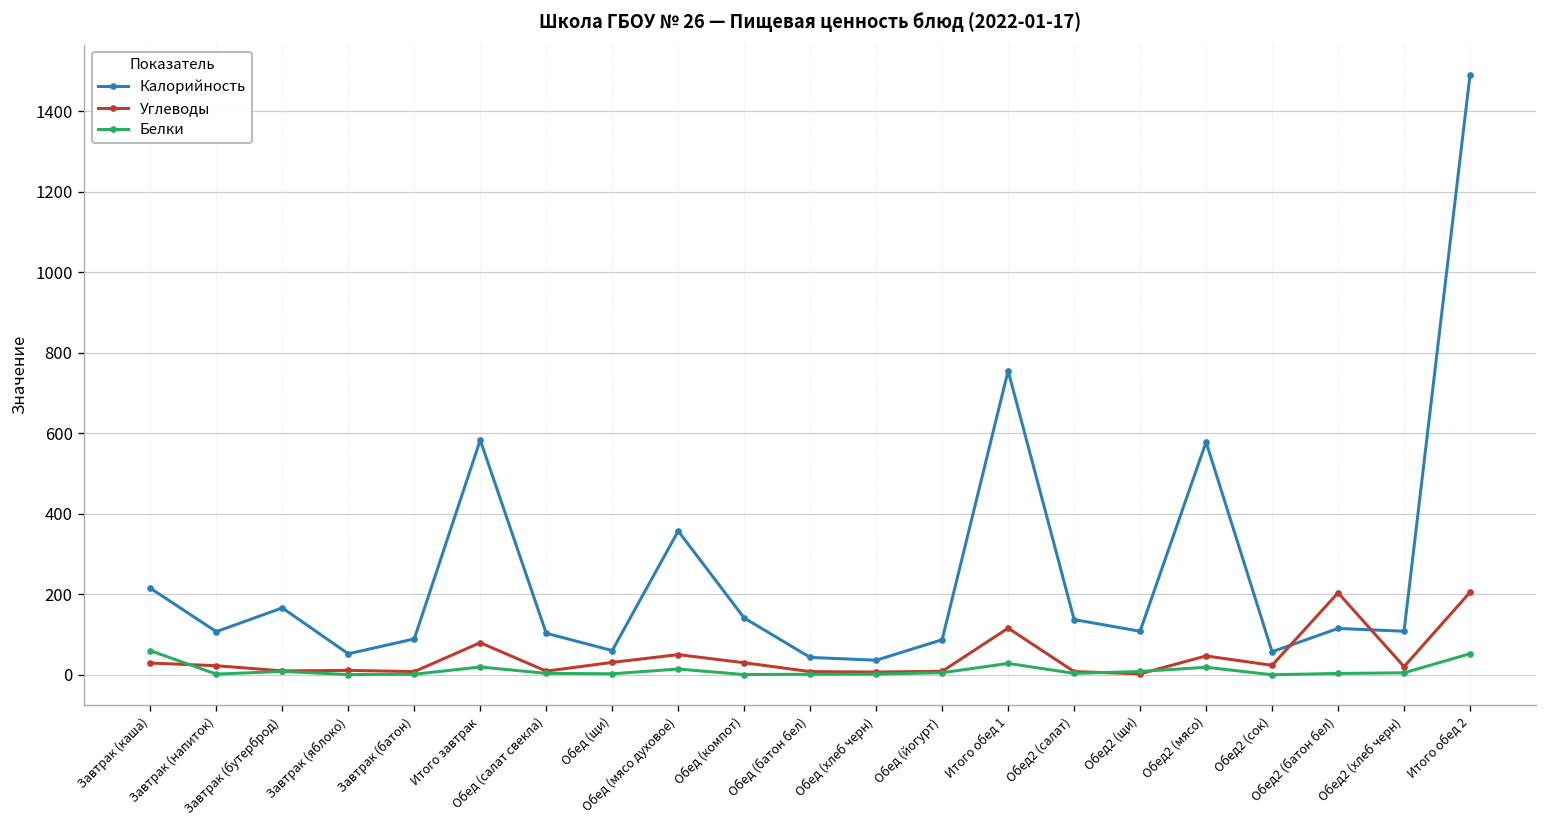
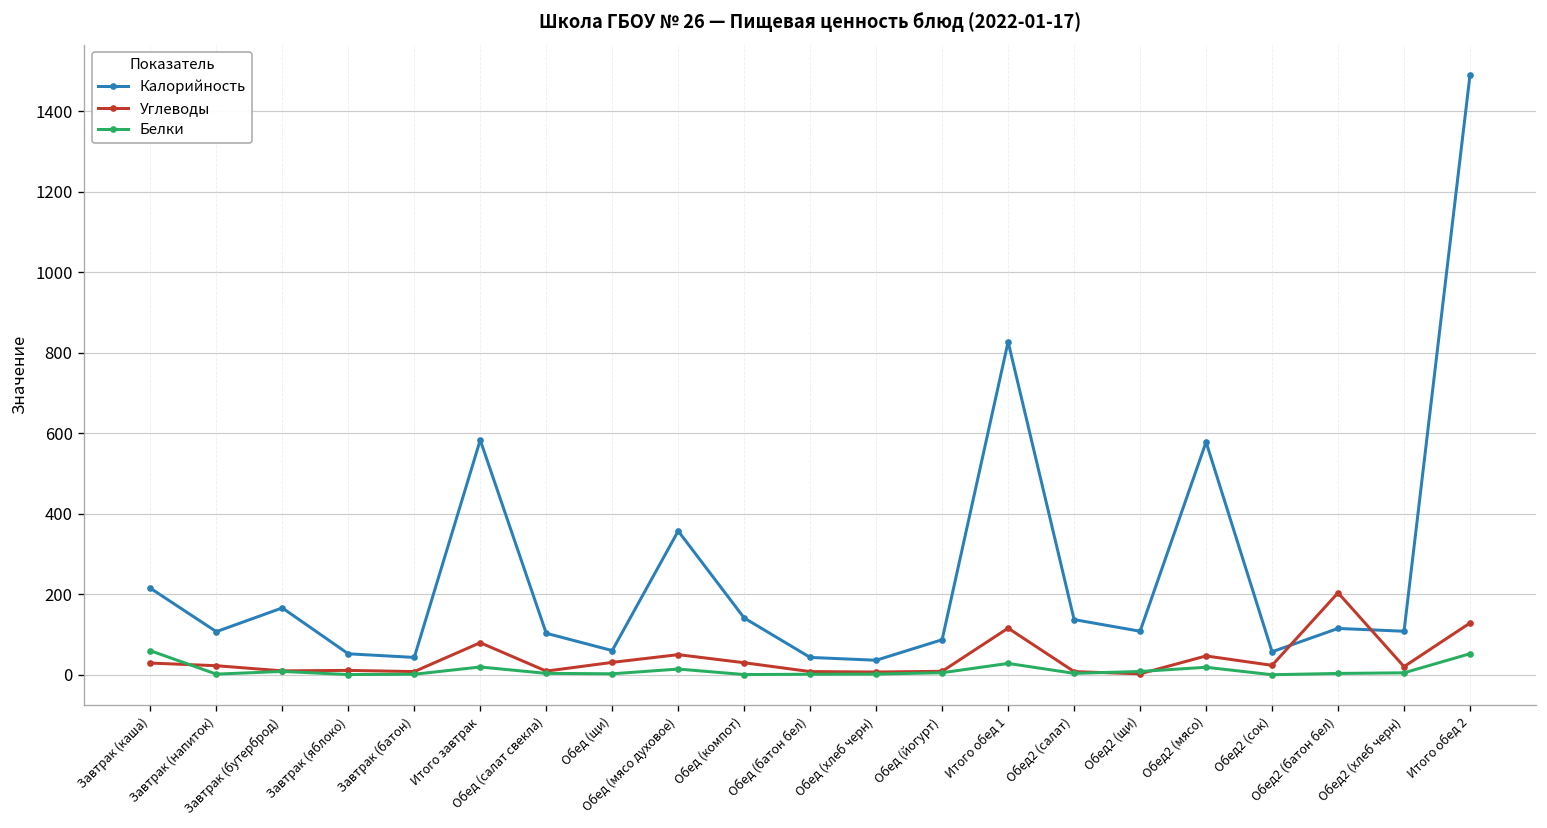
  {
    "Калорийность": {
      "Завтрак (каша)": 220,
      "Завтрак (напиток)": 110,
      "Завтрак (бутерброд)": 170,
      "Завтрак (яблоко)": 50,
-     "Завтрак (батон)": 90,
+     "Завтрак (батон)": 40,
      "Итого завтрак": 580,
      "Обед (салат свекла)": 100,
      "Обед (щи)": 60,
      "Обед (мясо духовое)": 360,
      "Обед (компот)": 140,
      "Обед (батон бел)": 40,
      "Обед (хлеб черн)": 40,
      "Обед (йогурт)": 90,
-     "Итого обед 1": 760,
+     "Итого обед 1": 830,
      "Обед2 (салат)": 140,
      "Обед2 (щи)": 110,
      "Обед2 (мясо)": 580,
      "Обед2 (сок)": 60,
      "Обед2 (батон бел)": 120,
      "Обед2 (хлеб черн)": 110,
      "Итого обед 2": 1490
    },
    "Углеводы": {
      "Завтрак (каша)": 30,
      "Завтрак (напиток)": 20,
      "Завтрак (яблоко)": 10,
      "Итого завтрак": 80,
      "Обед (щи)": 30,
      "Обед (мясо духовое)": 50,
      "Обед (компот)": 30,
      "Итого обед 1": 120,
      "Обед2 (мясо)": 50,
      "Обед2 (сок)": 20,
      "Обед2 (батон бел)": 200,
      "Обед2 (хлеб черн)": 20,
-     "Итого обед 2": 200
+     "Итого обед 2": 130
    },
    "Белки": {
      "Завтрак (каша)": 60,
      "Завтрак (напиток)": 0,
      "Завтрак (яблоко)": 0,
      "Итого завтрак": 20,
      "Обед (щи)": 0,
      "Обед (мясо духовое)": 10,
      "Обед (компот)": 0,
      "Итого обед 1": 30,
      "Обед2 (мясо)": 20,
      "Обед2 (сок)": 0,
      "Обед2 (батон бел)": 0,
      "Обед2 (хлеб черн)": 0,
      "Итого обед 2": 50
    }
  }
